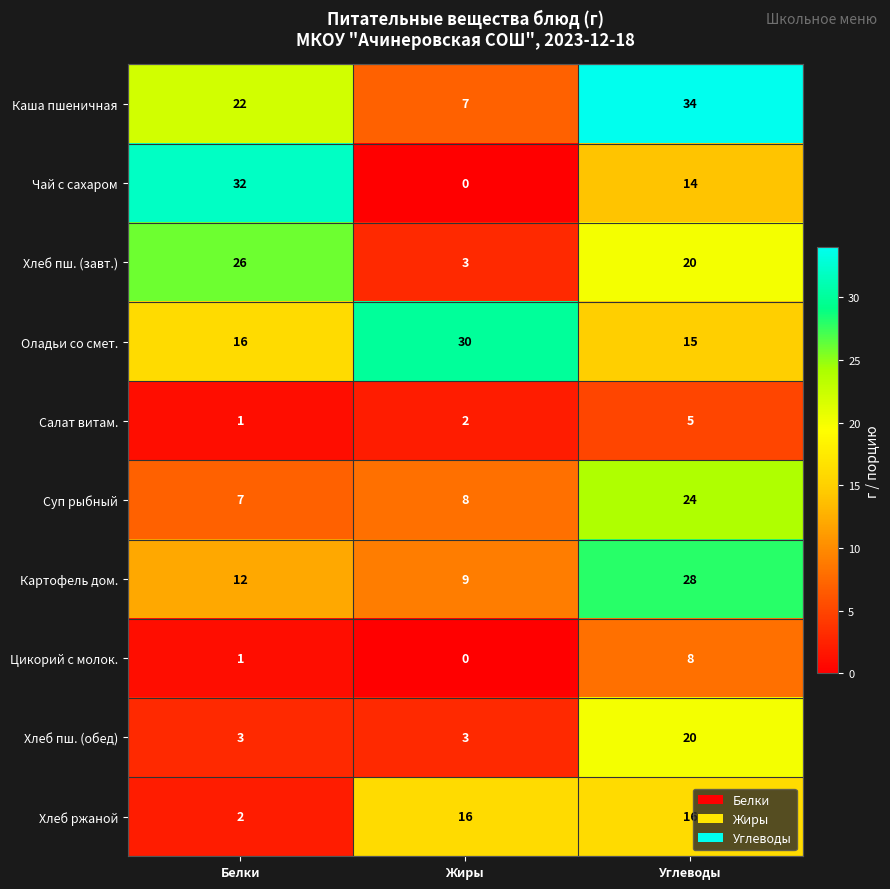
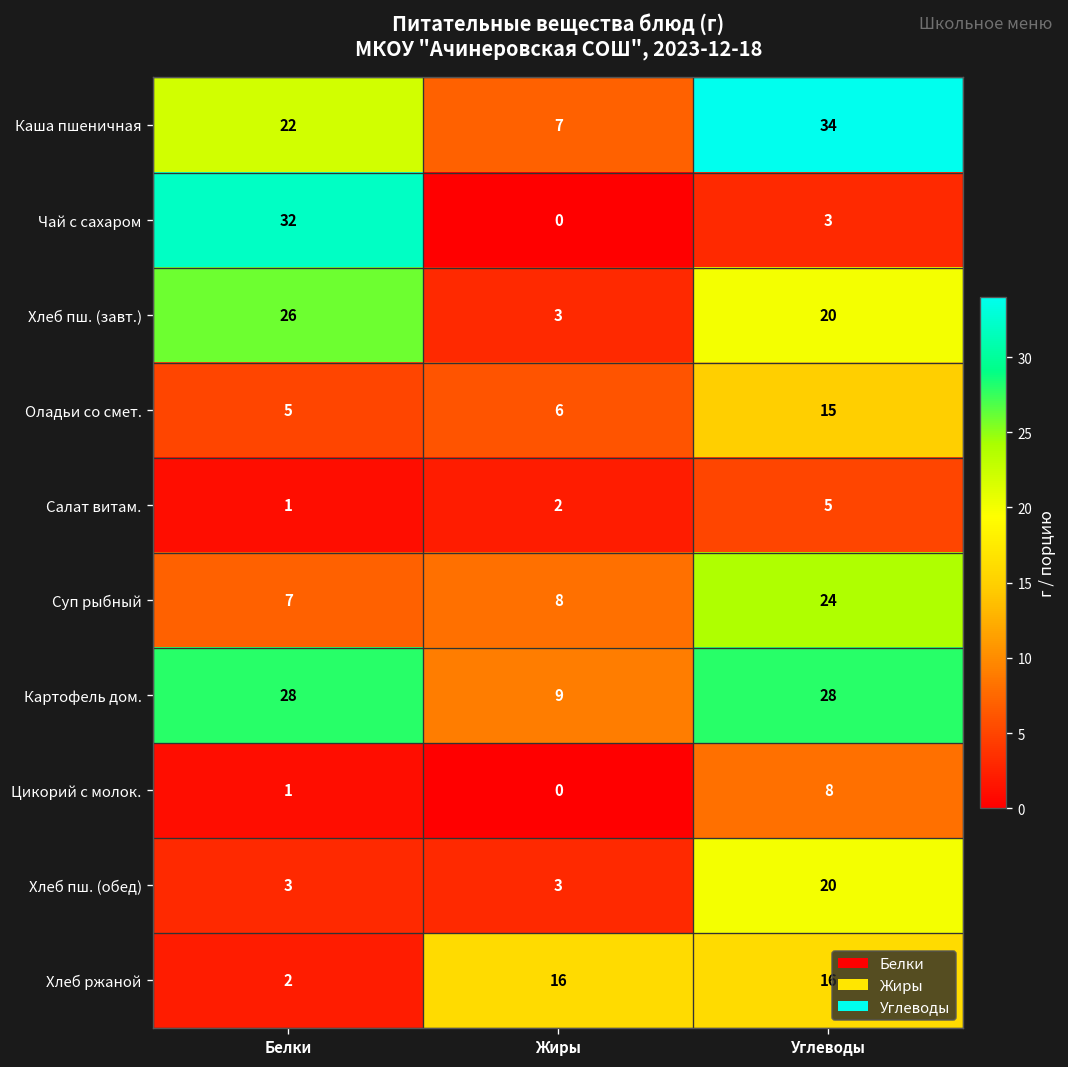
  {
    "Каша пшеничная": {
      "Белки": 22,
      "Жиры": 7,
      "Углеводы": 34
    },
    "Чай с сахаром": {
      "Белки": 32,
      "Жиры": 0,
-     "Углеводы": 14
+     "Углеводы": 3
    },
    "Хлеб пш. (завт.)": {
      "Белки": 26,
      "Жиры": 3,
      "Углеводы": 20
    },
    "Оладьи со смет.": {
-     "Белки": 16,
-     "Жиры": 30,
+     "Белки": 5,
+     "Жиры": 6,
      "Углеводы": 15
    },
    "Салат витам.": {
      "Белки": 1,
      "Жиры": 2,
      "Углеводы": 5
    },
    "Суп рыбный": {
      "Белки": 7,
      "Жиры": 8,
      "Углеводы": 24
    },
    "Картофель дом.": {
-     "Белки": 12,
+     "Белки": 28,
      "Жиры": 9,
      "Углеводы": 28
    },
    "Цикорий с молок.": {
      "Белки": 1,
      "Жиры": 0,
      "Углеводы": 8
    },
    "Хлеб пш. (обед)": {
      "Белки": 3,
      "Жиры": 3,
      "Углеводы": 20
    },
    "Хлеб ржаной": {
      "Белки": 2,
      "Жиры": 16
    }
  }
